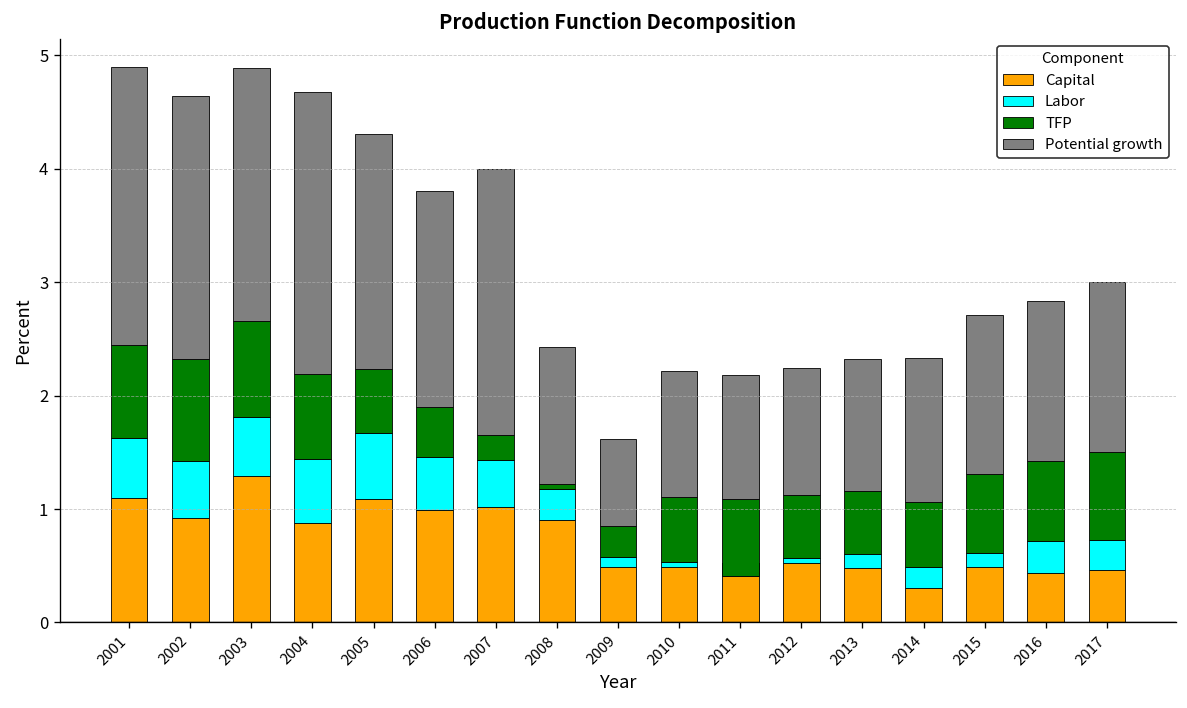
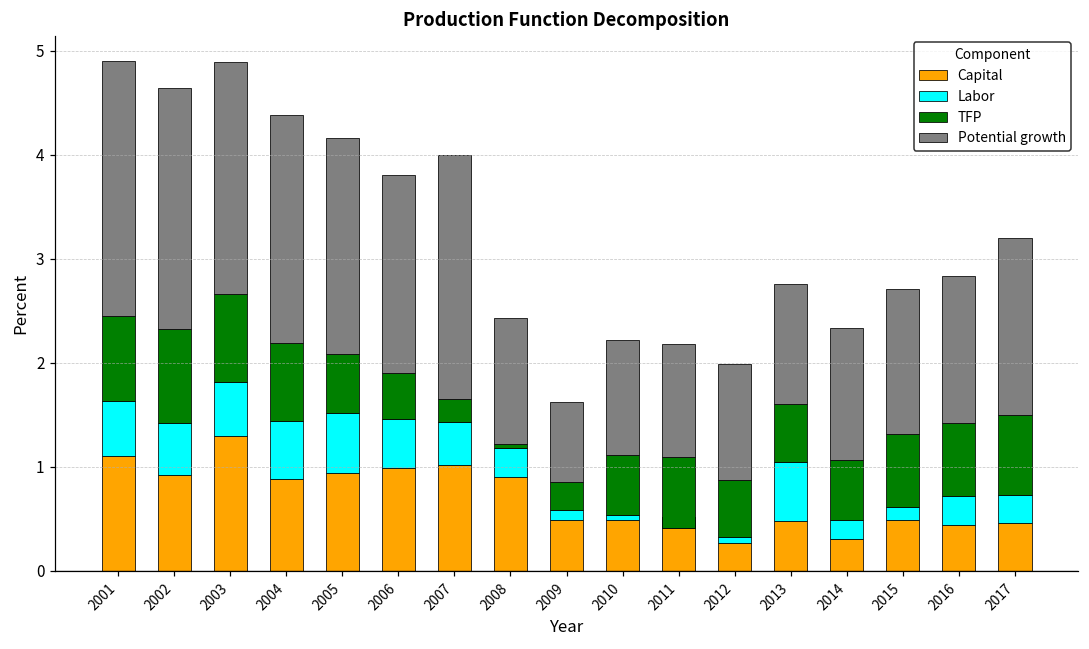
  {
    "Capital": {
      "2001": 1.1,
      "2002": 0.9,
      "2003": 1.3,
      "2004": 0.9,
-     "2005": 1.1,
+     "2005": 0.9,
      "2006": 1.0,
      "2007": 1.0,
      "2008": 0.9,
      "2009": 0.5,
      "2010": 0.5,
-     "2012": 0.5,
+     "2012": 0.3,
      "2013": 0.5,
      "2014": 0.3,
      "2015": 0.5,
      "2016": 0.4,
      "2017": 0.5
    },
    "Labor": {
      "2001": 0.5,
      "2002": 0.5,
      "2003": 0.5,
      "2004": 0.6,
      "2005": 0.6,
      "2006": 0.5,
      "2007": 0.4,
      "2008": 0.3,
      "2009": 0.1,
      "2010": 0.0,
      "2012": 0.1,
-     "2013": 0.1,
+     "2013": 0.6,
      "2014": 0.2,
      "2015": 0.1,
      "2016": 0.3,
      "2017": 0.3
    },
    "TFP": {
      "2001": 0.8,
      "2002": 0.9,
      "2003": 0.8,
      "2004": 0.7,
      "2005": 0.6,
      "2006": 0.4,
      "2007": 0.2,
      "2008": 0.0,
      "2009": 0.3,
      "2010": 0.6,
      "2011": 0.7,
      "2012": 0.6,
      "2013": 0.6,
      "2014": 0.6,
      "2015": 0.7,
      "2016": 0.7,
      "2017": 0.8
    },
    "Potential growth": {
      "2001": 2.5,
      "2002": 2.3,
      "2003": 2.2,
-     "2004": 2.5,
+     "2004": 2.2,
      "2005": 2.1,
      "2006": 1.9,
      "2007": 2.4,
      "2008": 1.2,
      "2009": 0.8,
      "2010": 1.1,
      "2011": 1.1,
      "2012": 1.1,
      "2013": 1.2,
      "2014": 1.3,
      "2015": 1.4,
      "2016": 1.4,
-     "2017": 1.5
+     "2017": 1.7
    }
  }
